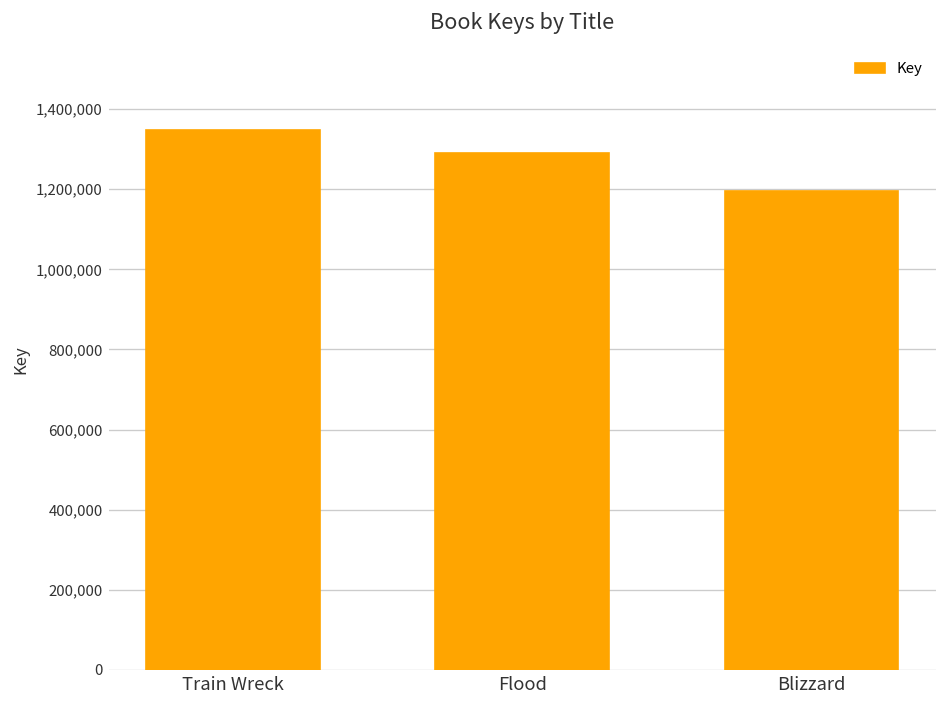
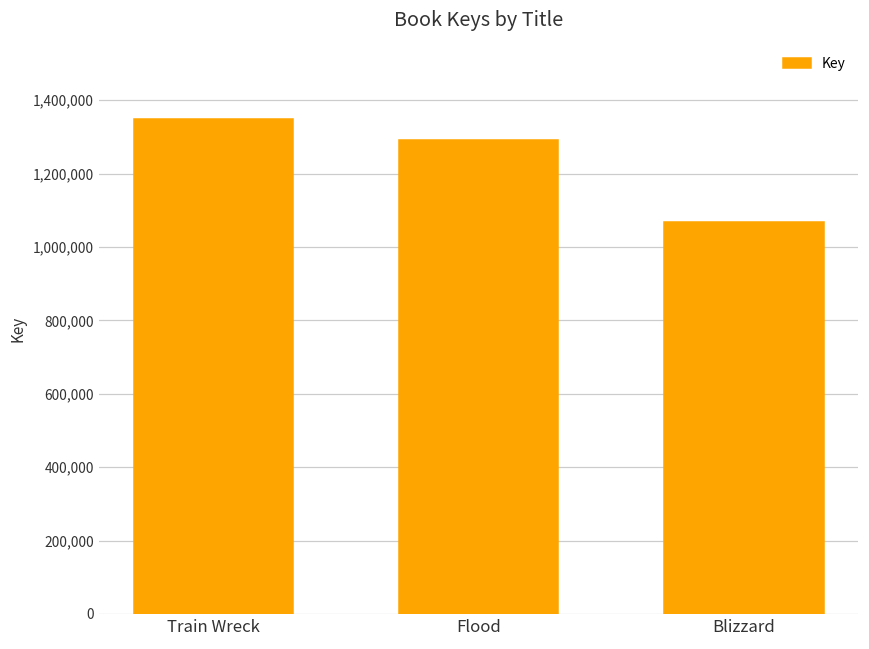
  {
    "Train Wreck": "1,350,000",
    "Flood": "1,290,000",
-   "Blizzard": "1,200,000"
+   "Blizzard": "1,070,000"
  }
